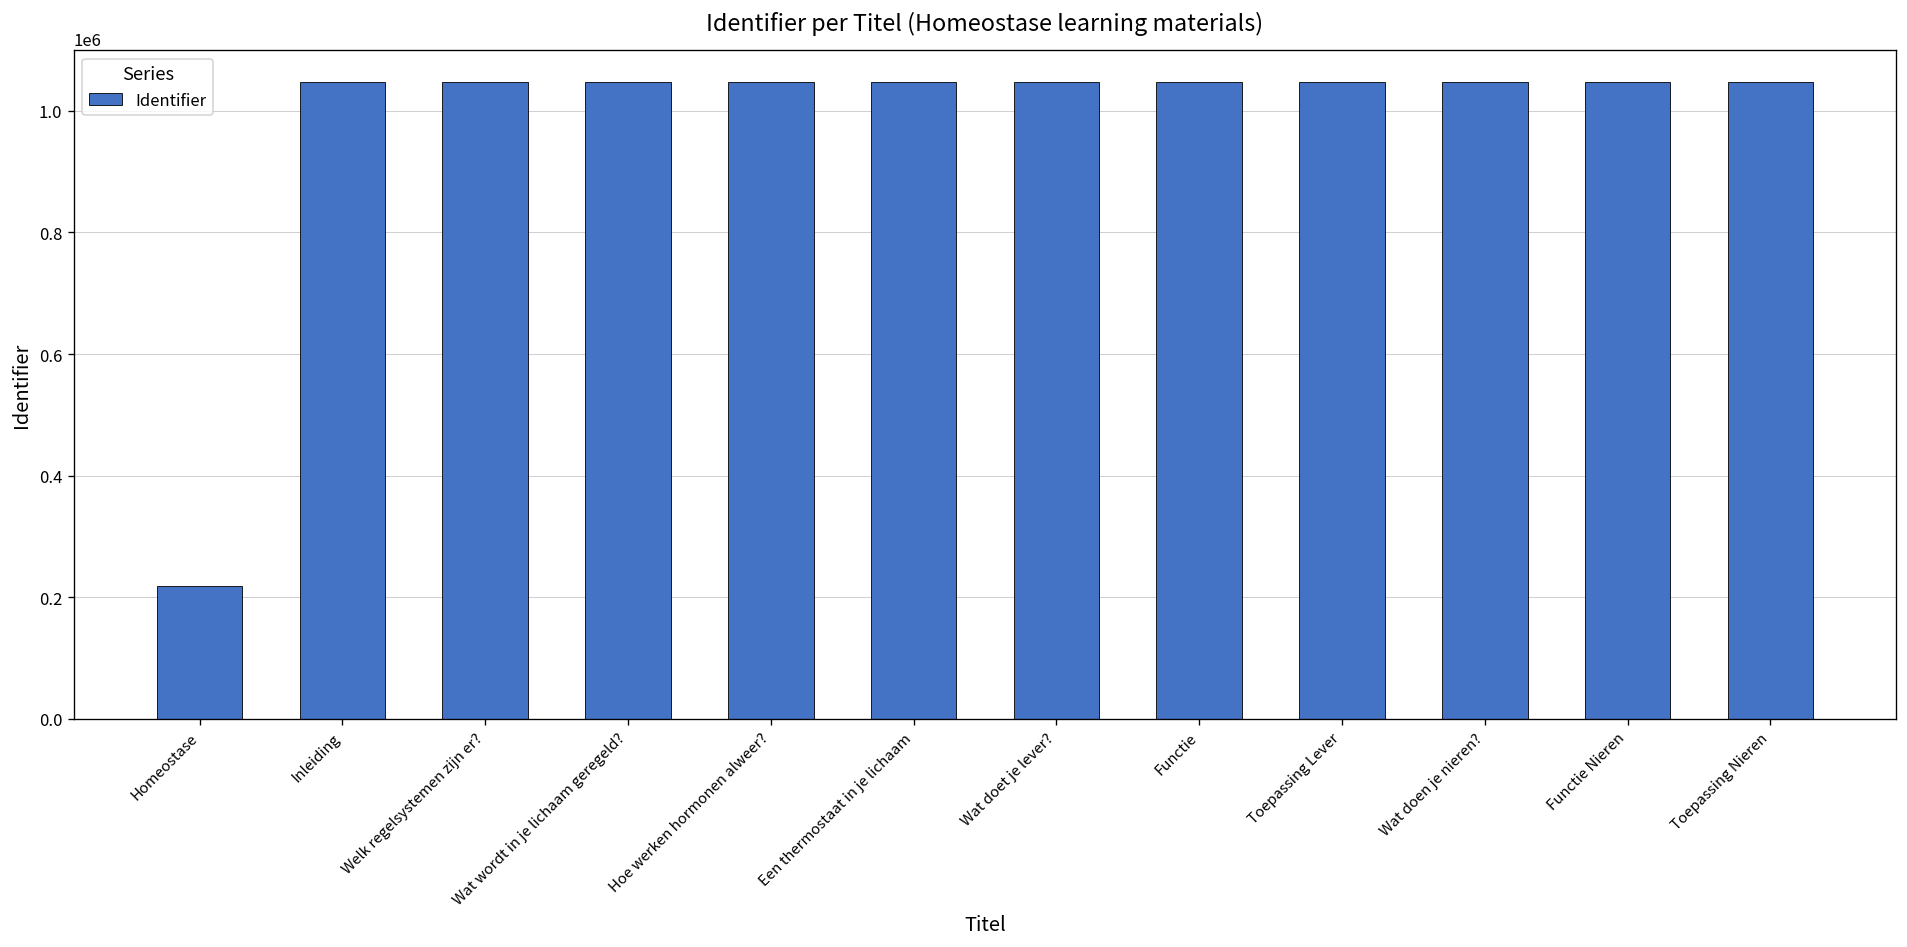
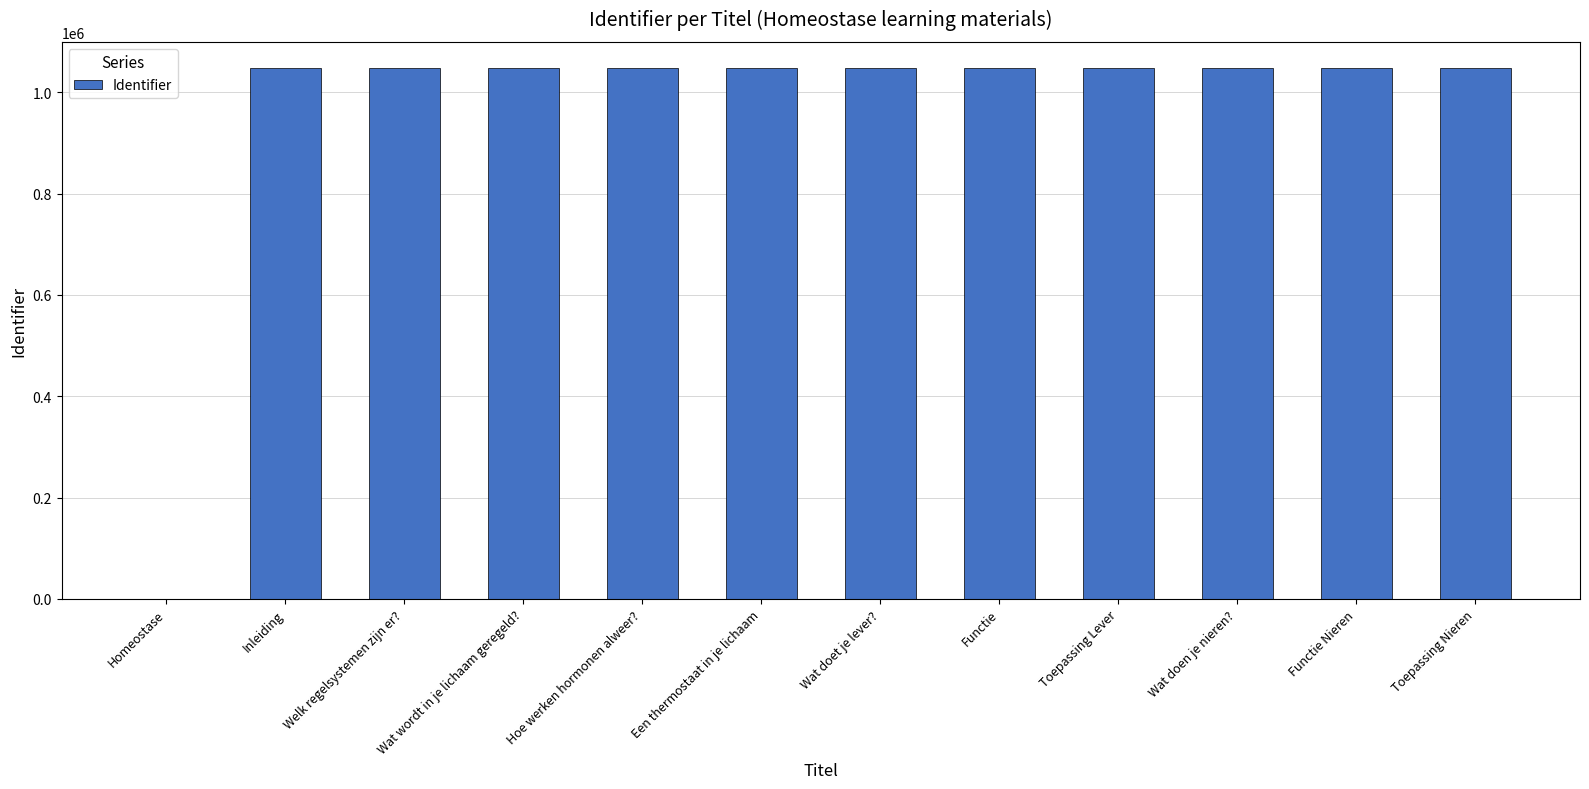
  {
-   "Homeostase": 220000,
+   "Homeostase": 0,
    "Inleiding": 1050000,
    "Welk regelsystemen zijn er?": 1050000,
    "Wat wordt in je lichaam geregeld?": 1050000,
    "Hoe werken hormonen alweer?": 1050000,
    "Een thermostaat in je lichaam": 1050000,
    "Wat doet je lever?": 1050000,
    "Functie": 1050000,
    "Toepassing Lever": 1050000,
    "Wat doen je nieren?": 1050000,
    "Functie Nieren": 1050000,
    "Toepassing Nieren": 1050000
  }
